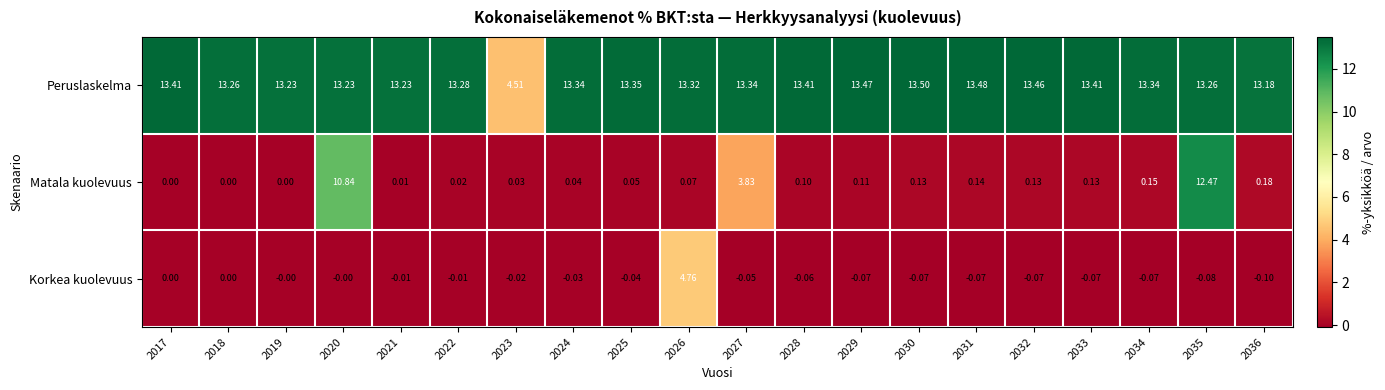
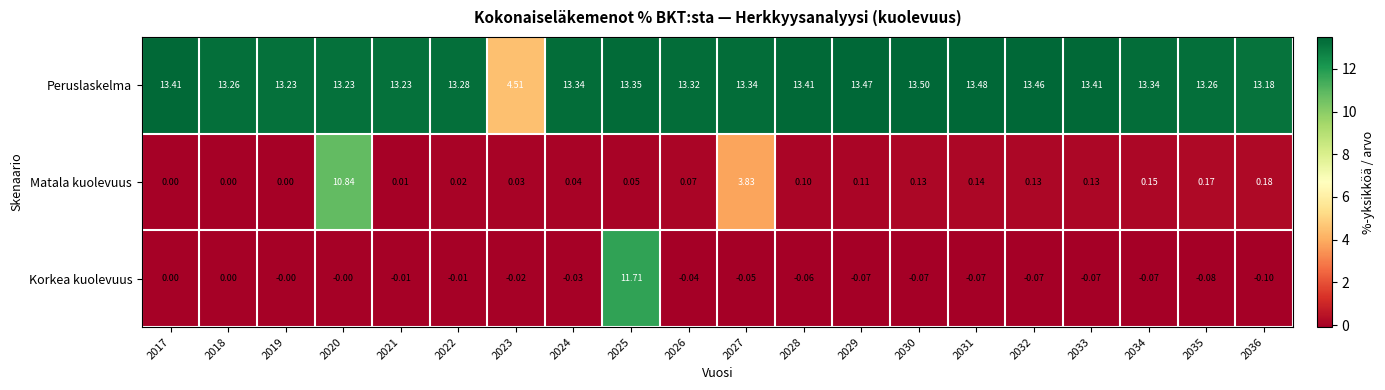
  {
    "Peruslaskelma": {
      "2017": 13.41,
      "2018": 13.26,
      "2019": 13.23,
      "2020": 13.23,
      "2021": 13.23,
      "2022": 13.28,
      "2023": 4.51,
      "2024": 13.34,
      "2025": 13.35,
      "2026": 13.32,
      "2027": 13.34,
      "2028": 13.41,
      "2029": 13.47,
      "2030": 13.50,
      "2031": 13.48,
      "2032": 13.46,
      "2033": 13.41,
      "2034": 13.34,
      "2035": 13.26,
      "2036": 13.18
    },
    "Matala kuolevuus": {
      "2017": 0.00,
      "2018": 0.00,
      "2019": 0.00,
      "2020": 10.84,
      "2021": 0.01,
      "2022": 0.02,
      "2023": 0.03,
      "2024": 0.04,
      "2025": 0.05,
      "2026": 0.07,
      "2027": 3.83,
      "2028": 0.10,
      "2029": 0.11,
      "2030": 0.13,
      "2031": 0.14,
      "2032": 0.13,
      "2033": 0.13,
      "2034": 0.15,
-     "2035": 12.47,
+     "2035": 0.17,
      "2036": 0.18
    },
    "Korkea kuolevuus": {
      "2017": 0.00,
      "2018": 0.00,
      "2019": -0.00,
      "2020": -0.00,
      "2021": -0.01,
      "2022": -0.01,
      "2023": -0.02,
      "2024": -0.03,
-     "2025": -0.04,
-     "2026": 4.76,
+     "2025": 11.71,
+     "2026": -0.04,
      "2027": -0.05,
      "2028": -0.06,
      "2029": -0.07,
      "2030": -0.07,
      "2031": -0.07,
      "2032": -0.07,
      "2033": -0.07,
      "2034": -0.07,
      "2035": -0.08,
      "2036": -0.10
    }
  }
